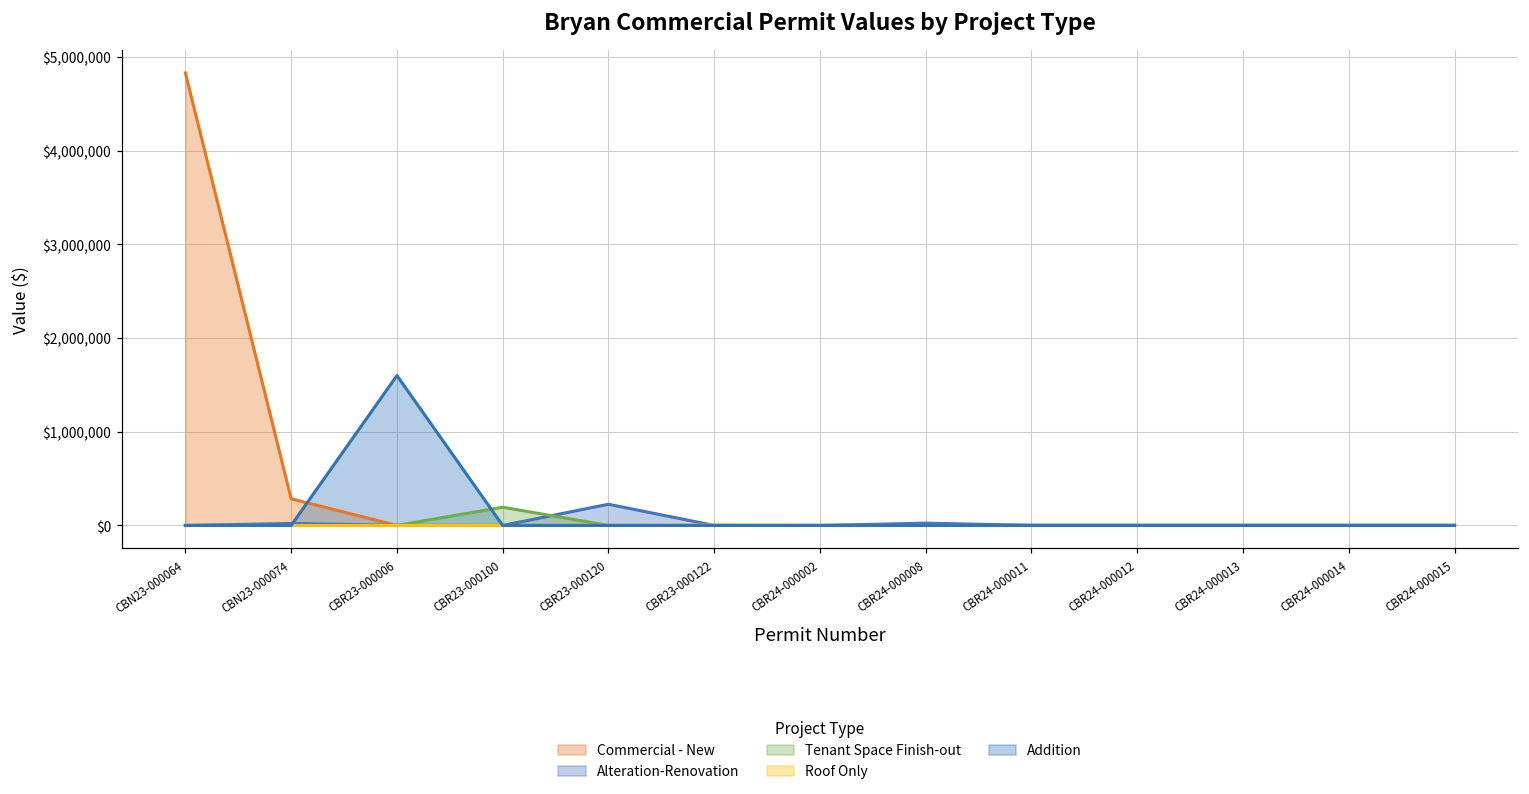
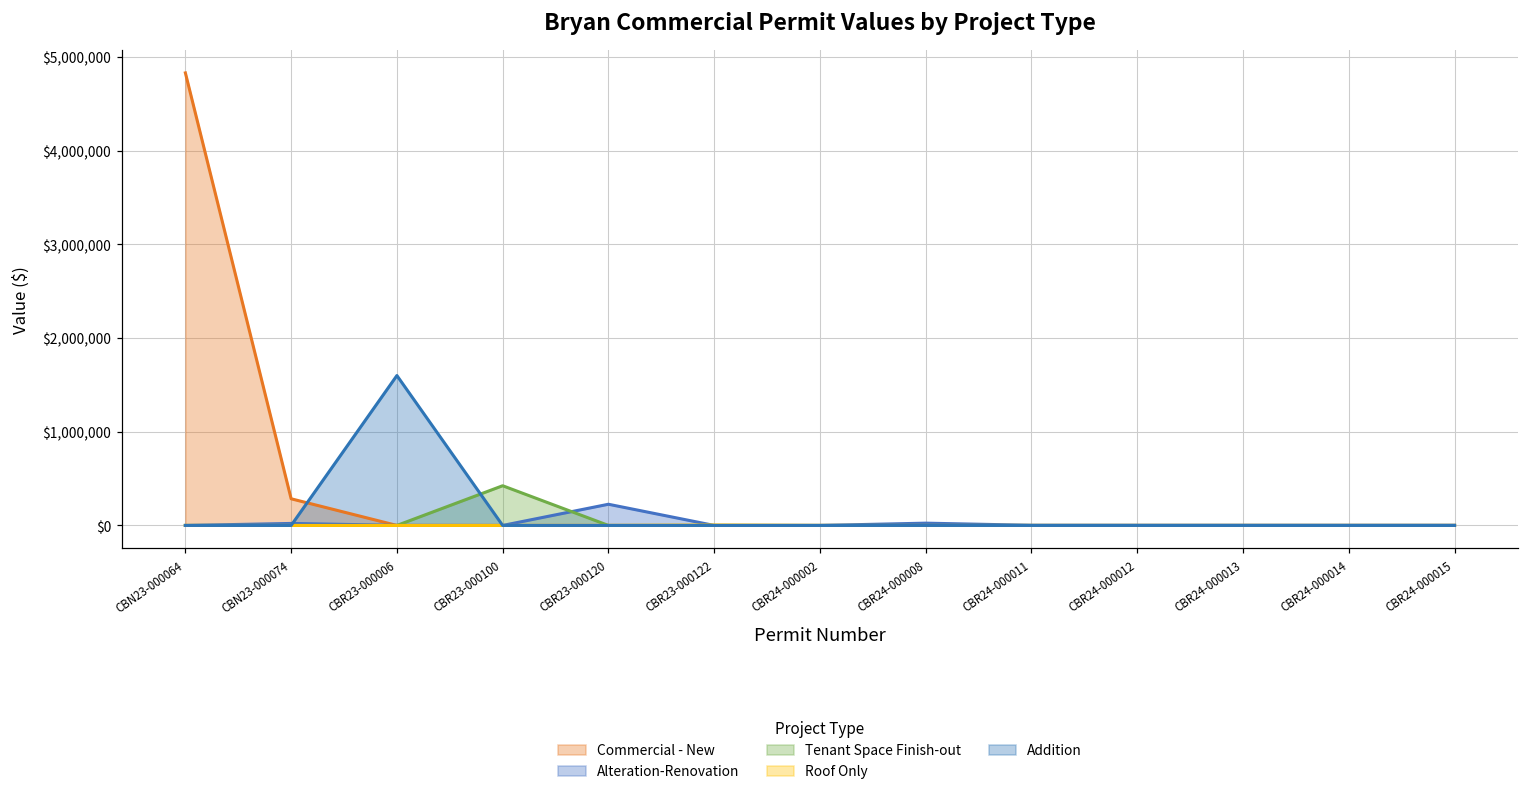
  {
    "Tenant Space Finish-out": {
-     "CBR23-000100": "$200,000"
+     "CBR23-000100": "$400,000"
    }
  }
